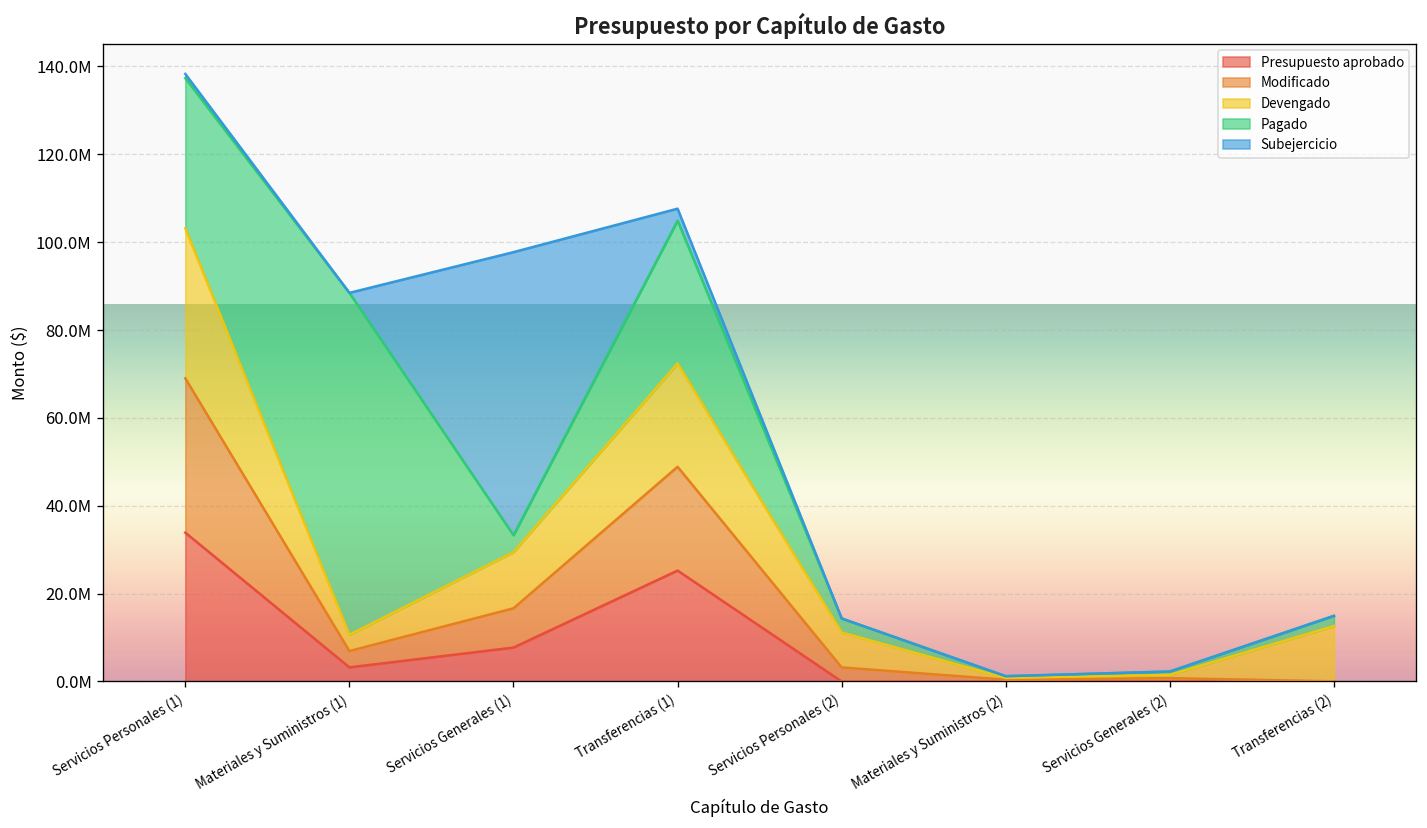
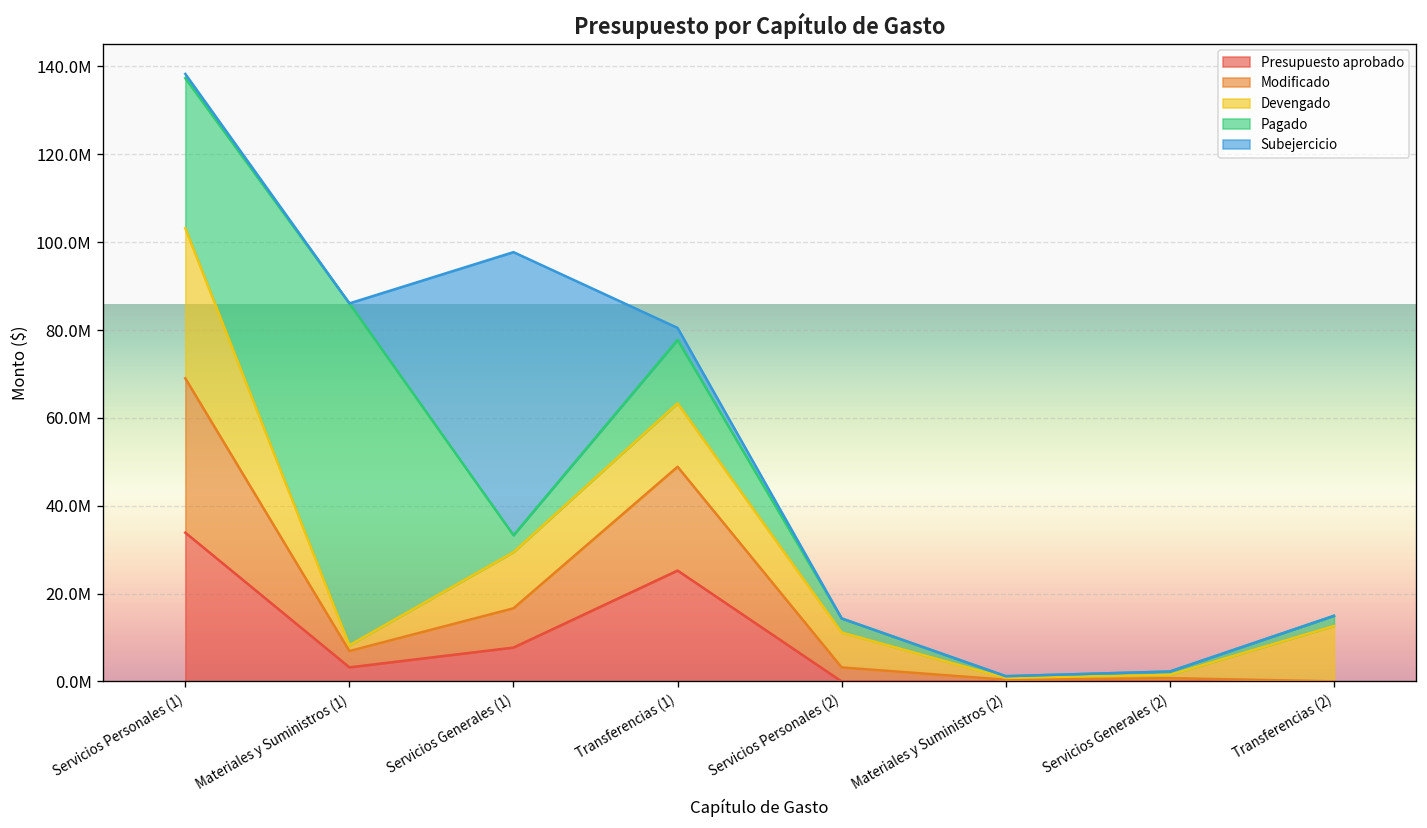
  {
    "Devengado": {
      "Servicios Personales (1)": 34000000,
-     "Materiales y Suministros (1)": 4000000,
+     "Materiales y Suministros (1)": 1000000,
      "Servicios Generales (1)": 13000000,
-     "Transferencias (1)": 24000000,
+     "Transferencias (1)": 14000000,
      "Servicios Personales (2)": 8000000,
      "Servicios Generales (2)": 1000000,
      "Transferencias (2)": 13000000
    },
    "Pagado": {
      "Servicios Personales (1)": 34000000,
      "Servicios Generales (1)": 4000000,
-     "Transferencias (1)": 33000000
+     "Transferencias (1)": 14000000
    },
    "Subejercicio": {
      "Servicios Personales (1)": 1000000,
      "Servicios Generales (1)": 64000000,
      "Transferencias (1)": 3000000
    }
  }
